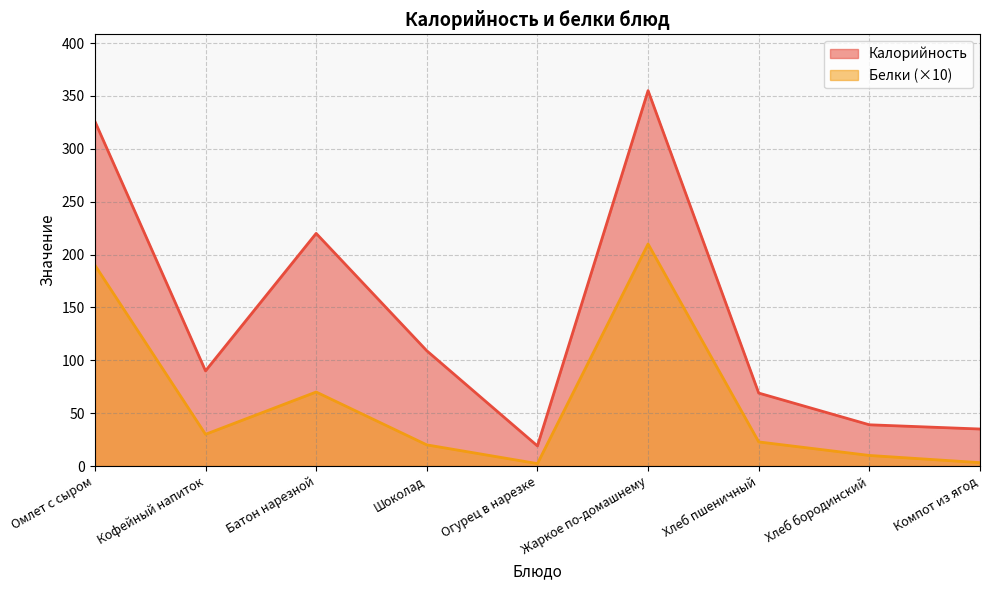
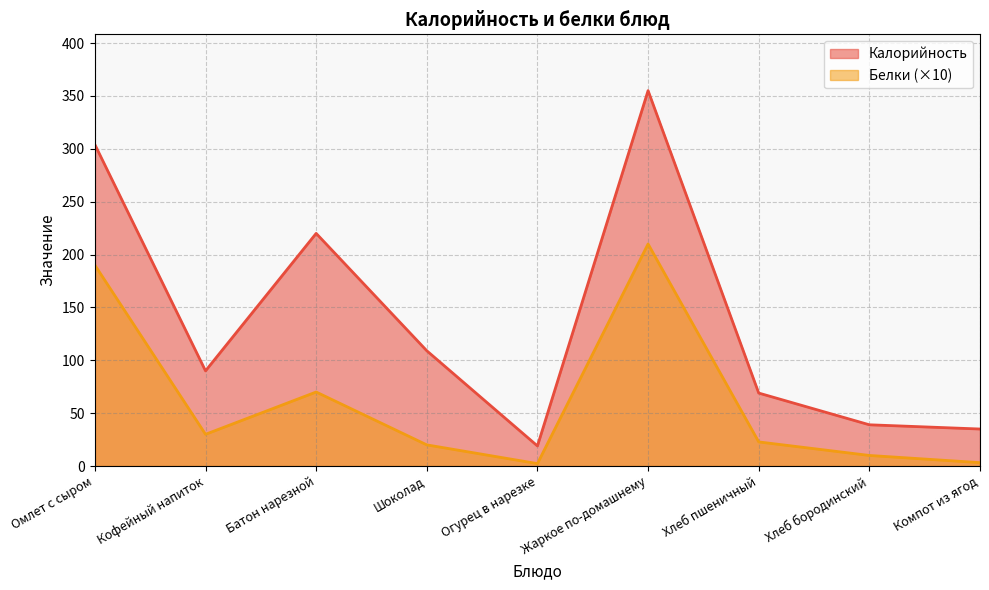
  {
    "Калорийность": {
-     "Омлет с сыром": 326,
+     "Омлет с сыром": 304,
      "Кофейный напиток": 90,
      "Батон нарезной": 220,
      "Шоколад": 109,
      "Огурец в нарезке": 19,
      "Жаркое по-домашнему": 355,
      "Хлеб пшеничный": 69,
      "Хлеб бородинский": 39,
      "Компот из ягод": 35
    },
    "Белки (×10)": {
      "Омлет с сыром": 190,
      "Кофейный напиток": 30,
      "Батон нарезной": 70,
      "Шоколад": 20,
      "Огурец в нарезке": 2,
      "Жаркое по-домашнему": 210,
      "Хлеб пшеничный": 23,
      "Хлеб бородинский": 10,
      "Компот из ягод": 3
    }
  }
